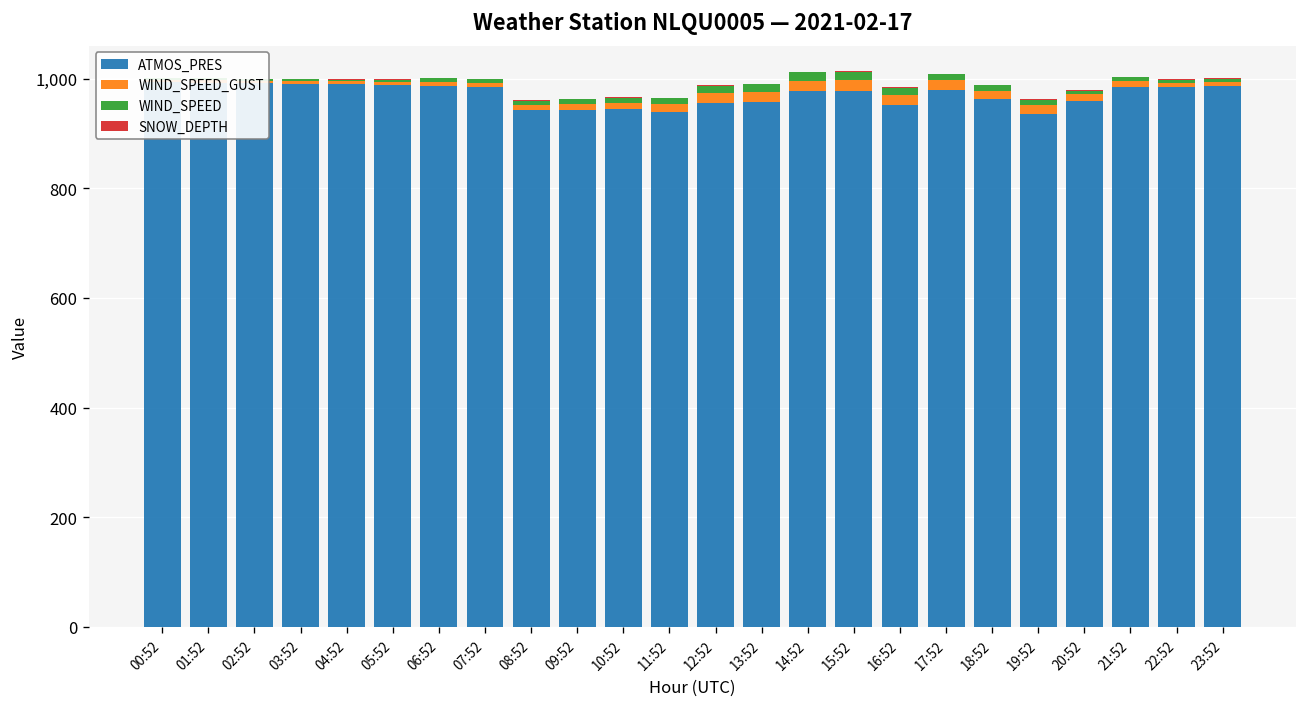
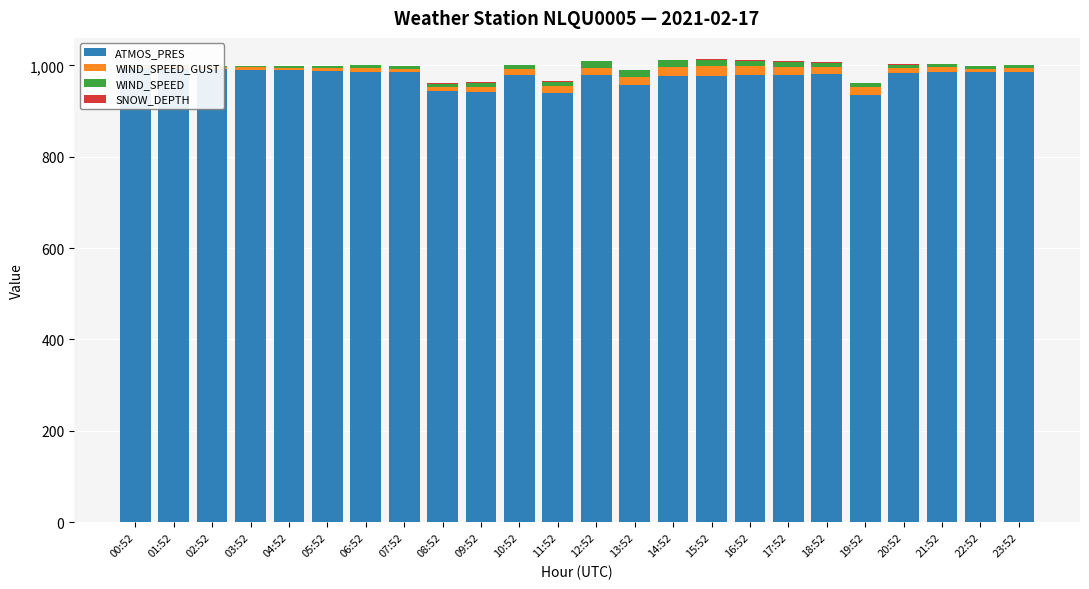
  {
    "ATMOS_PRES": {
      "03:52": 990,
      "04:52": 990,
      "05:52": 990,
      "06:52": 990,
      "07:52": 980,
      "08:52": 940,
      "09:52": 940,
-     "10:52": 940,
+     "10:52": 980,
      "11:52": 940,
-     "12:52": 960,
+     "12:52": 980,
      "13:52": 960,
      "14:52": 980,
      "15:52": 980,
-     "16:52": 950,
+     "16:52": 980,
      "17:52": 980,
-     "18:52": 960,
+     "18:52": 980,
      "19:52": 940,
-     "20:52": 960,
+     "20:52": 980,
      "21:52": 980,
      "22:52": 990,
      "23:52": 990
    },
    "WIND_SPEED_GUST": {
      "05:52": 10,
      "06:52": 10,
      "07:52": 10,
      "08:52": 10,
      "09:52": 10,
      "10:52": 10,
      "11:52": 10,
      "12:52": 20,
      "13:52": 20,
      "14:52": 20,
      "15:52": 20,
      "16:52": 20,
      "17:52": 20,
      "18:52": 20,
      "19:52": 20,
      "20:52": 10,
      "21:52": 10,
      "22:52": 10,
      "23:52": 10
    },
    "WIND_SPEED": {
      "06:52": 10,
      "07:52": 10,
      "08:52": 10,
      "09:52": 10,
      "10:52": 10,
      "11:52": 10,
      "12:52": 10,
      "13:52": 10,
      "14:52": 20,
      "15:52": 10,
      "16:52": 10,
      "17:52": 10,
      "18:52": 10,
      "19:52": 10,
      "20:52": 10,
      "21:52": 10,
      "22:52": 10,
      "23:52": 10
    }
  }
